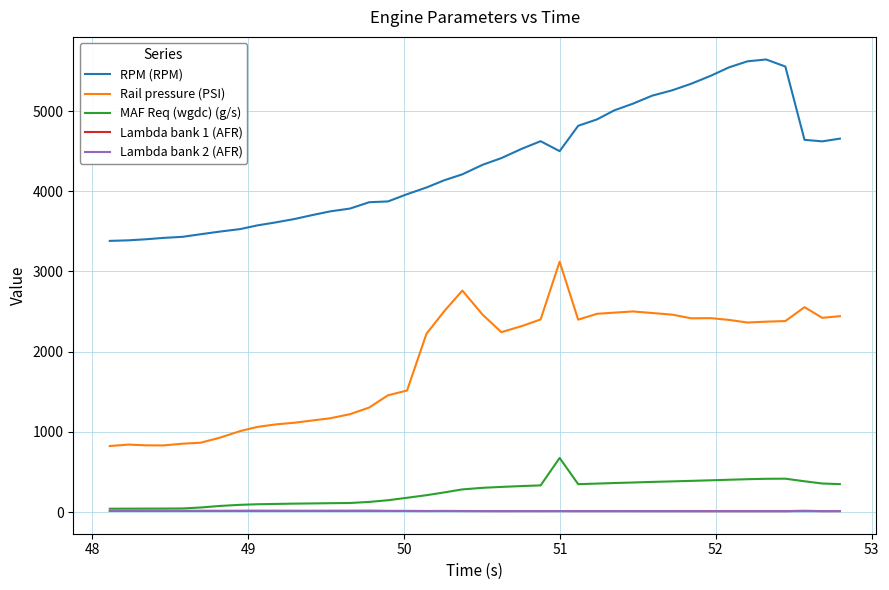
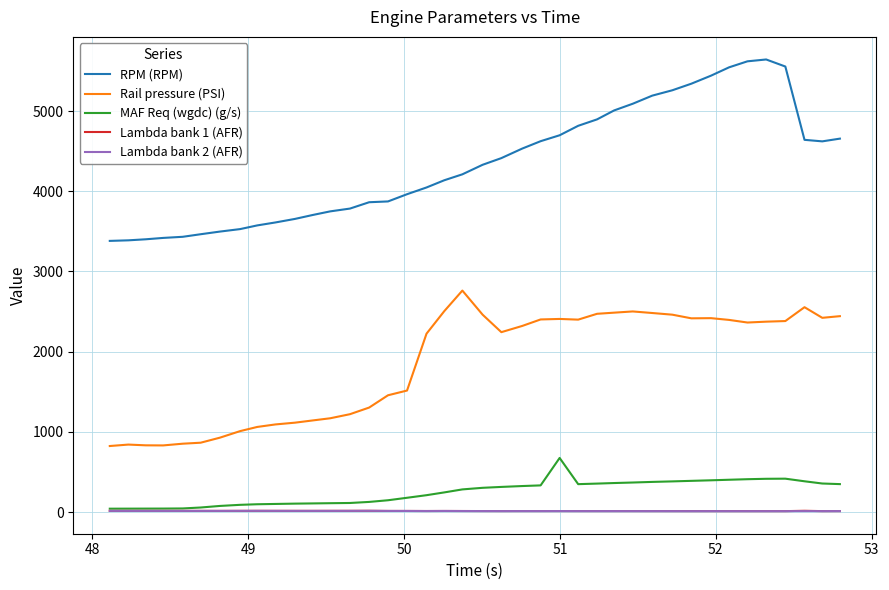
  {
    "RPM (RPM)": {
-     "51": 4500
+     "51": 4700
    },
    "Rail pressure (PSI)": {
-     "51": 3100
+     "51": 2400
    },
    "MAF Req (wgdc) (g/s)": {
      "51": 700
    },
    "Lambda bank 2 (AFR)": {
      "51": 0
    }
  }
